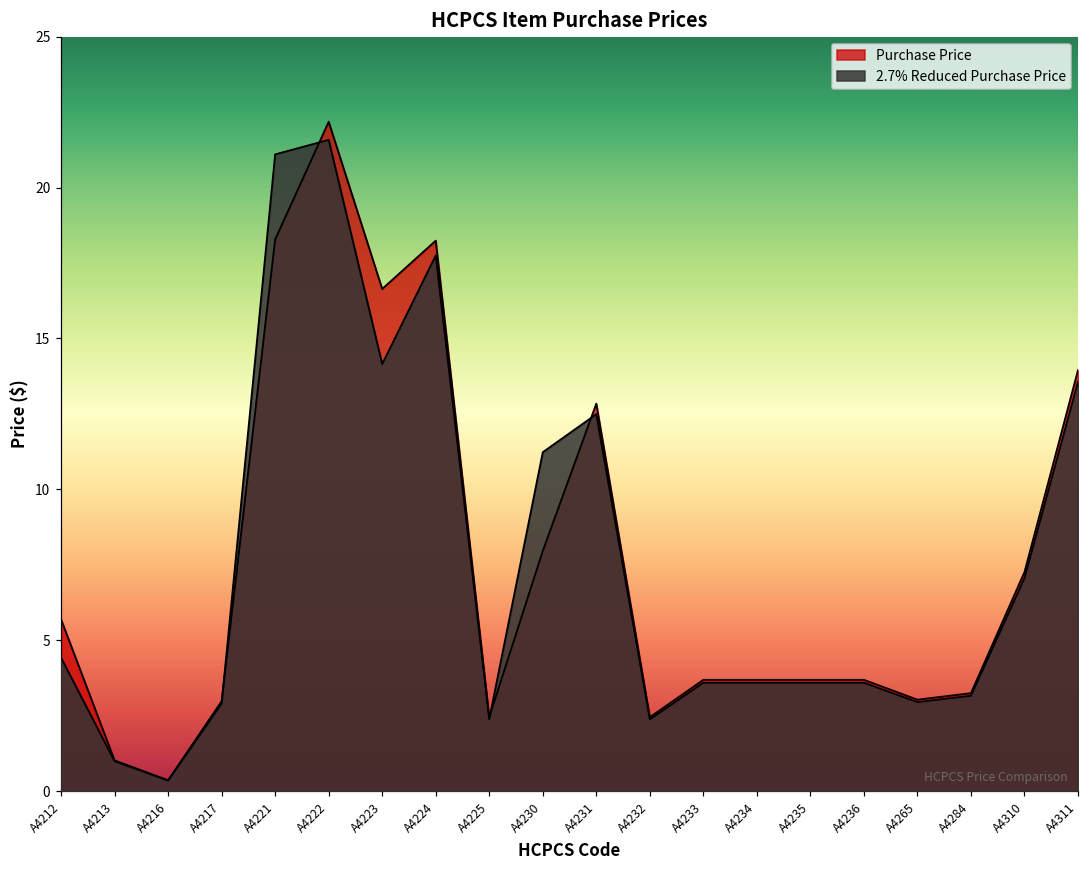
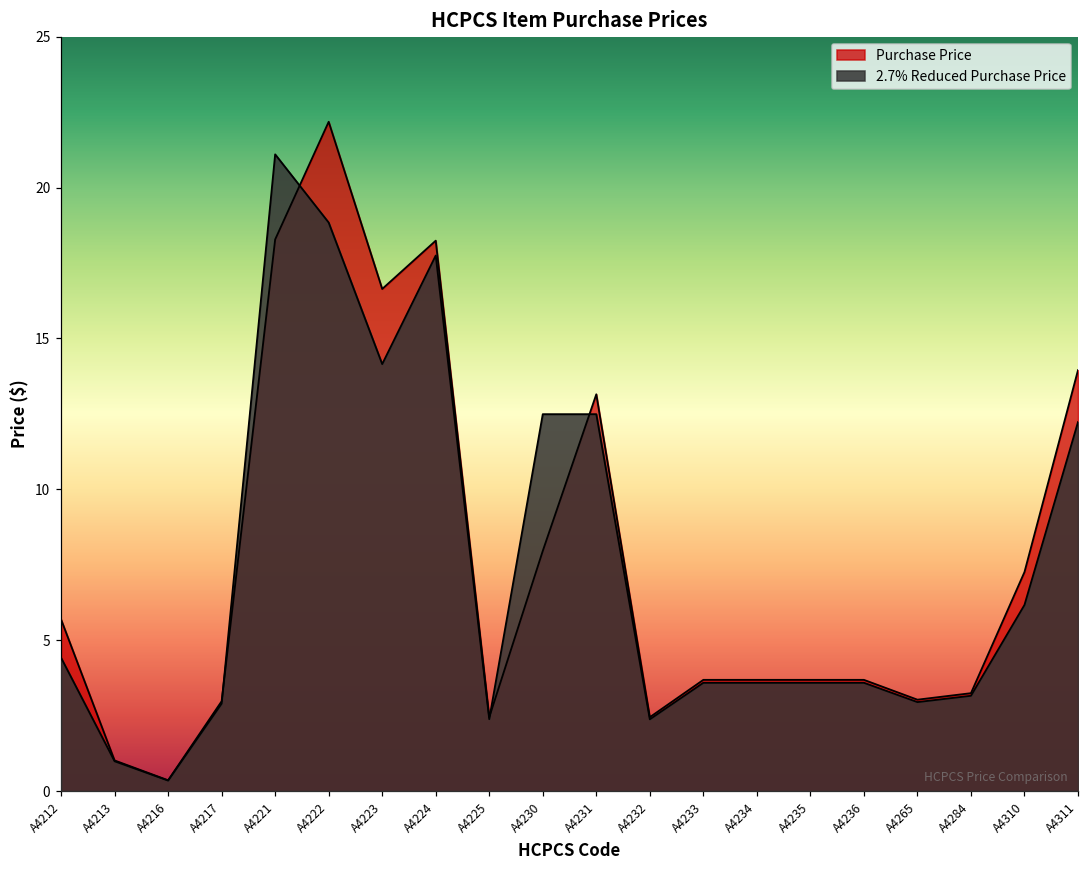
  {
    "Purchase Price": {
      "A4212": 5.7,
      "A4221": 18.3,
      "A4222": 22.2,
      "A4223": 16.6,
      "A4224": 18.2,
      "A4230": 8.0,
-     "A4231": 12.8,
+     "A4231": 13.2,
      "A4233": 3.7,
      "A4234": 3.7,
      "A4235": 3.7,
      "A4236": 3.7,
      "A4310": 7.3,
      "A4311": 14.0
    },
    "2.7% Reduced Purchase Price": {
      "A4212": 4.4,
      "A4221": 21.1,
-     "A4222": 21.6,
+     "A4222": 18.8,
      "A4223": 14.2,
      "A4224": 17.7,
-     "A4230": 11.2,
+     "A4230": 12.5,
      "A4231": 12.5,
      "A4233": 3.6,
      "A4234": 3.6,
      "A4235": 3.6,
      "A4236": 3.6,
-     "A4310": 7.1,
-     "A4311": 13.6
+     "A4310": 6.2,
+     "A4311": 12.2
    }
  }
